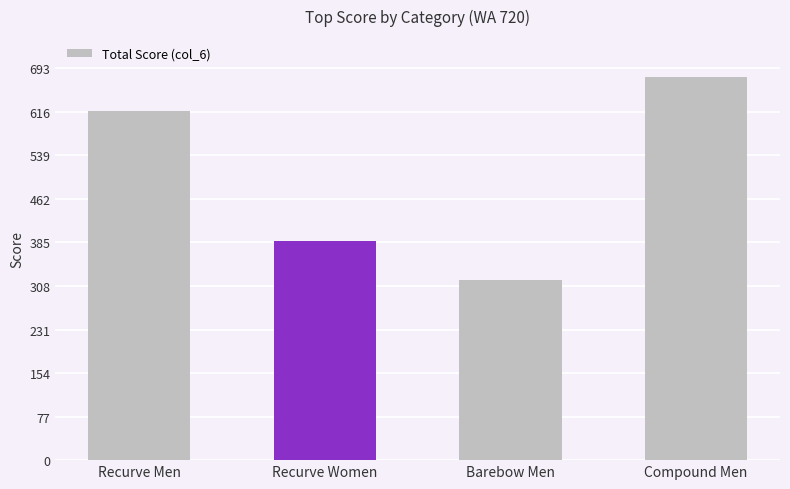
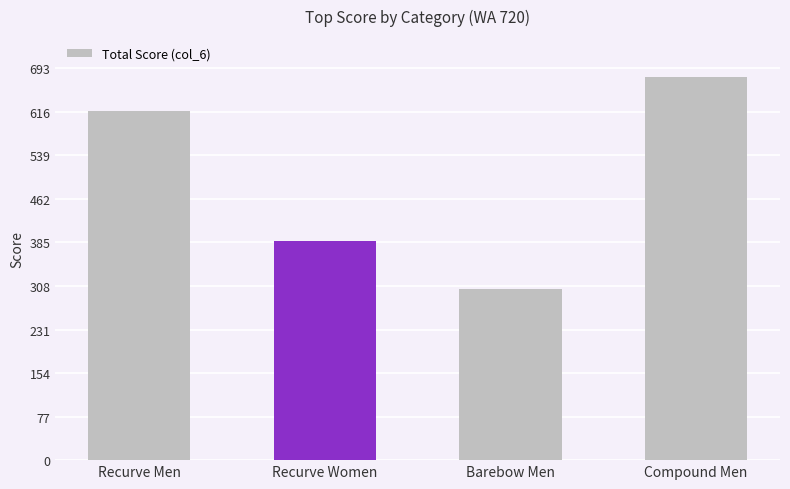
  {
    "Recurve Men": 620,
    "Recurve Women": 390,
-   "Barebow Men": 320,
+   "Barebow Men": 300,
    "Compound Men": 680
  }
